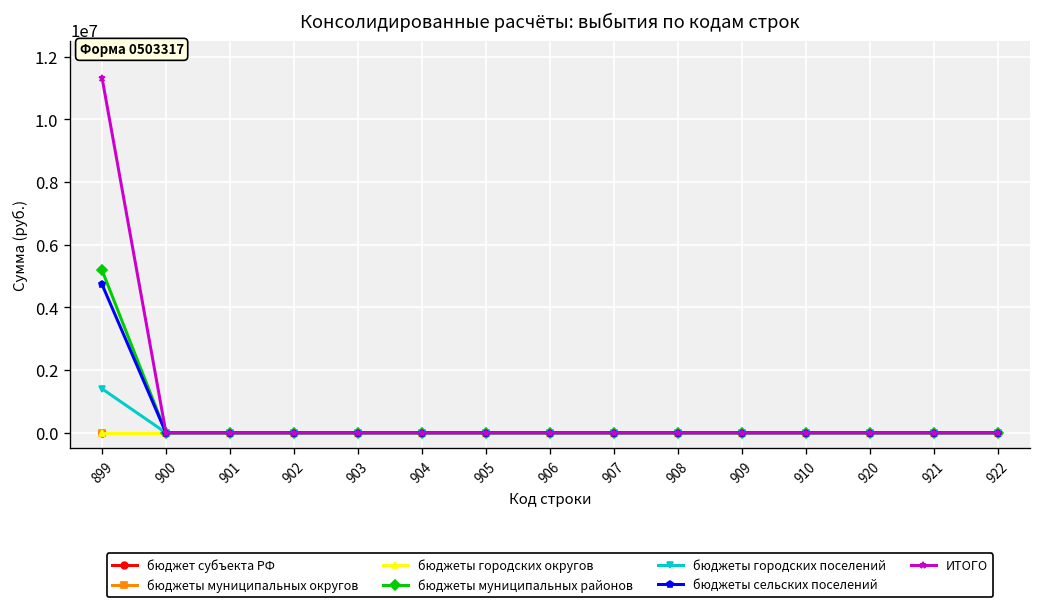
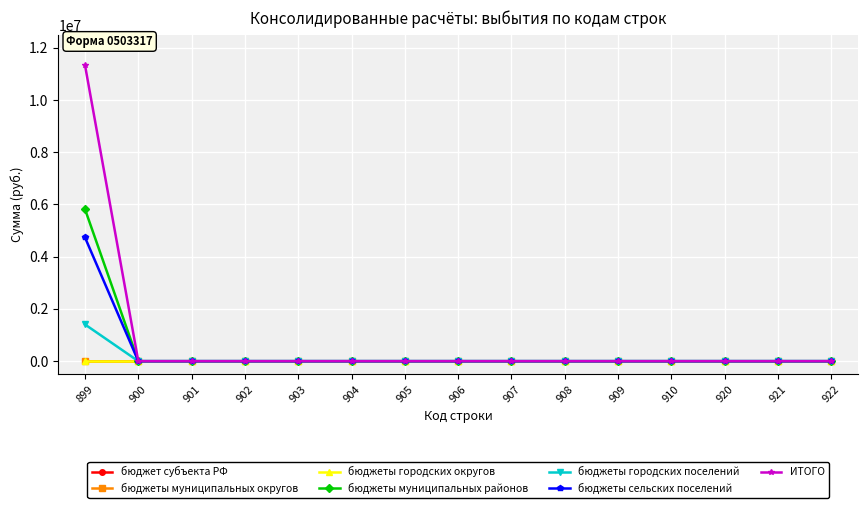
  {
    "бюджеты городских округов": {
      "899": 0
    },
    "бюджеты муниципальных районов": {
-     "899": 5200000
+     "899": 5800000
    },
    "бюджеты городских поселений": {
      "899": 1400000
    },
    "бюджеты сельских поселений": {
      "899": 4700000
    }
  }
